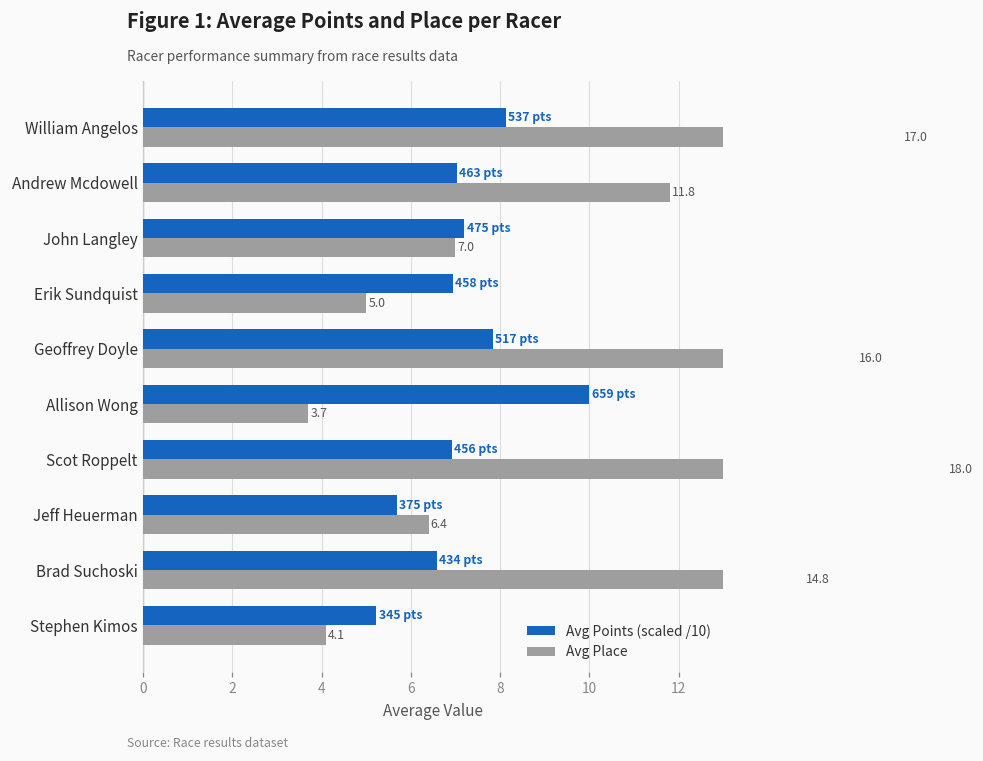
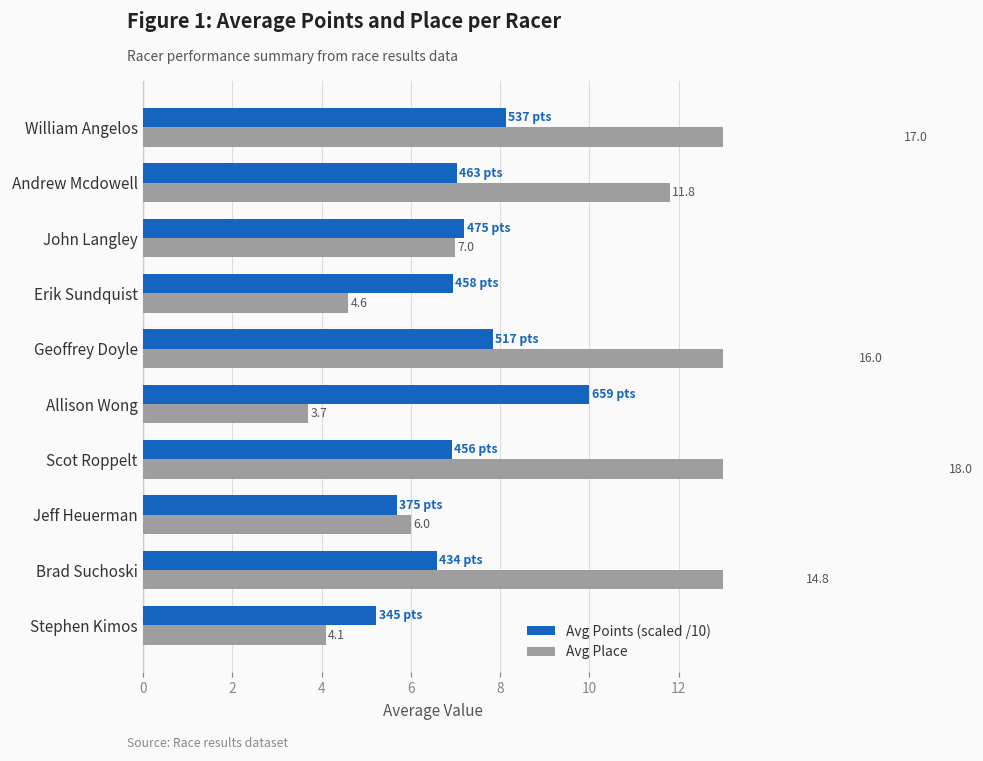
  {
    "Avg Place": {
      "Andrew Mcdowell": 11.8,
      "John Langley": 7.0,
-     "Erik Sundquist": 5.0,
+     "Erik Sundquist": 4.6,
      "Allison Wong": 3.7,
-     "Jeff Heuerman": 6.4,
+     "Jeff Heuerman": 6.0,
      "Stephen Kimos": 4.1
    }
  }
